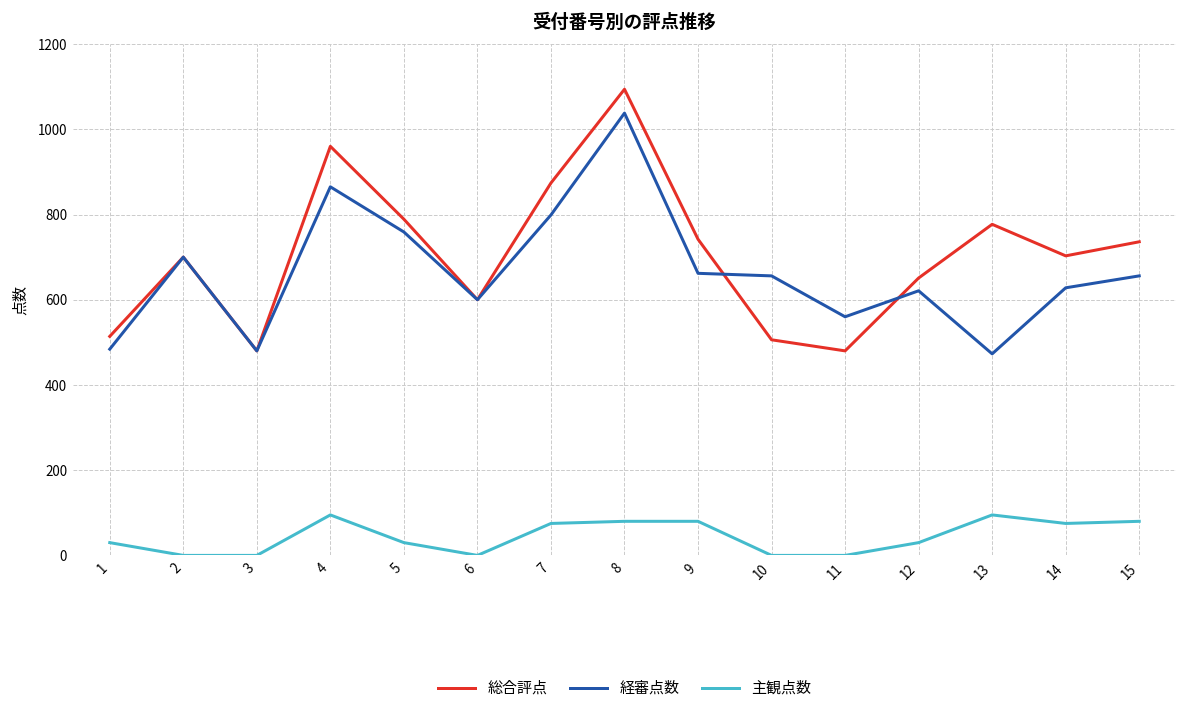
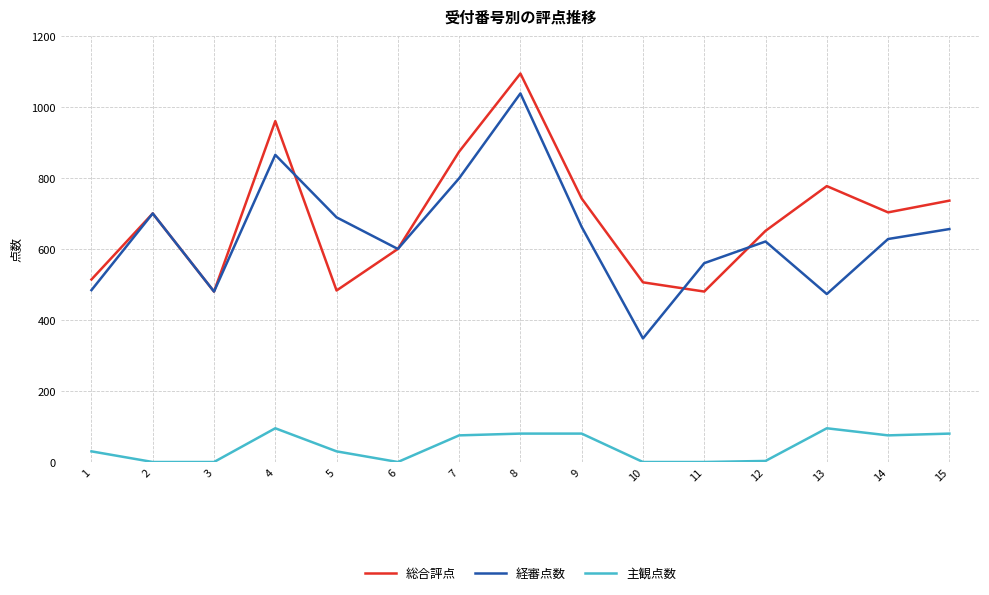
  {
    "総合評点": {
      "1": 510,
      "4": 960,
-     "5": 790,
+     "5": 480,
      "7": 870,
      "8": 1090,
      "9": 740,
      "10": 510,
      "11": 480,
      "12": 650,
      "13": 780,
      "14": 700,
      "15": 740
    },
    "経審点数": {
      "1": 480,
      "4": 870,
-     "5": 760,
+     "5": 690,
      "7": 800,
      "8": 1040,
      "9": 660,
-     "10": 660,
+     "10": 350,
      "11": 560,
      "12": 620,
      "13": 470,
      "14": 630,
      "15": 660
    },
    "主観点数": {
      "1": 30,
      "2": 0,
      "3": 0,
      "4": 100,
      "5": 30,
      "6": 0,
      "7": 80,
      "8": 80,
      "9": 80,
      "10": 0,
      "11": 0,
-     "12": 30,
+     "12": 0,
      "13": 100,
      "14": 80,
      "15": 80
    }
  }
